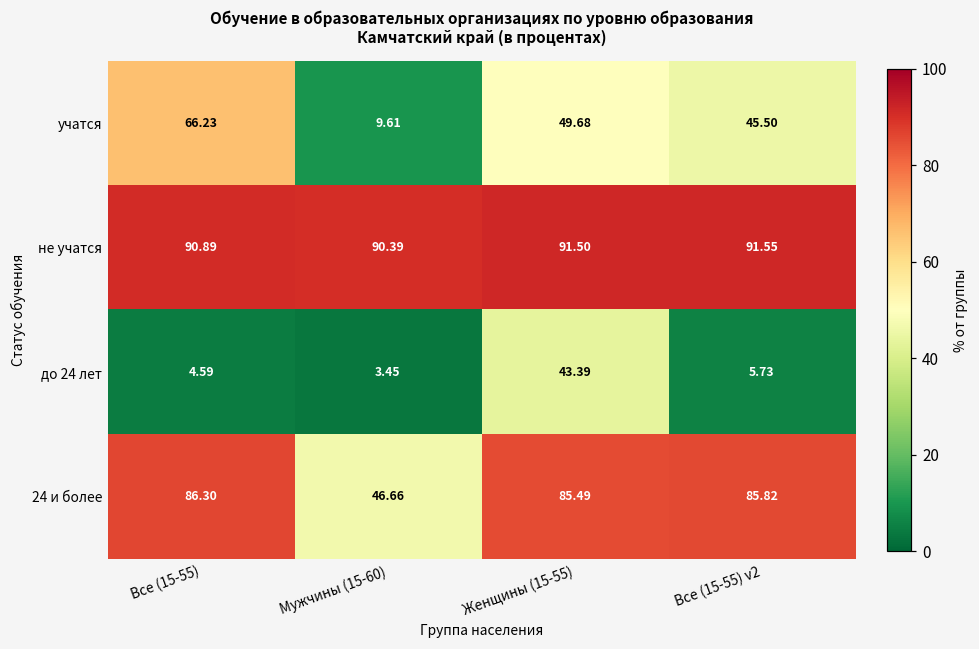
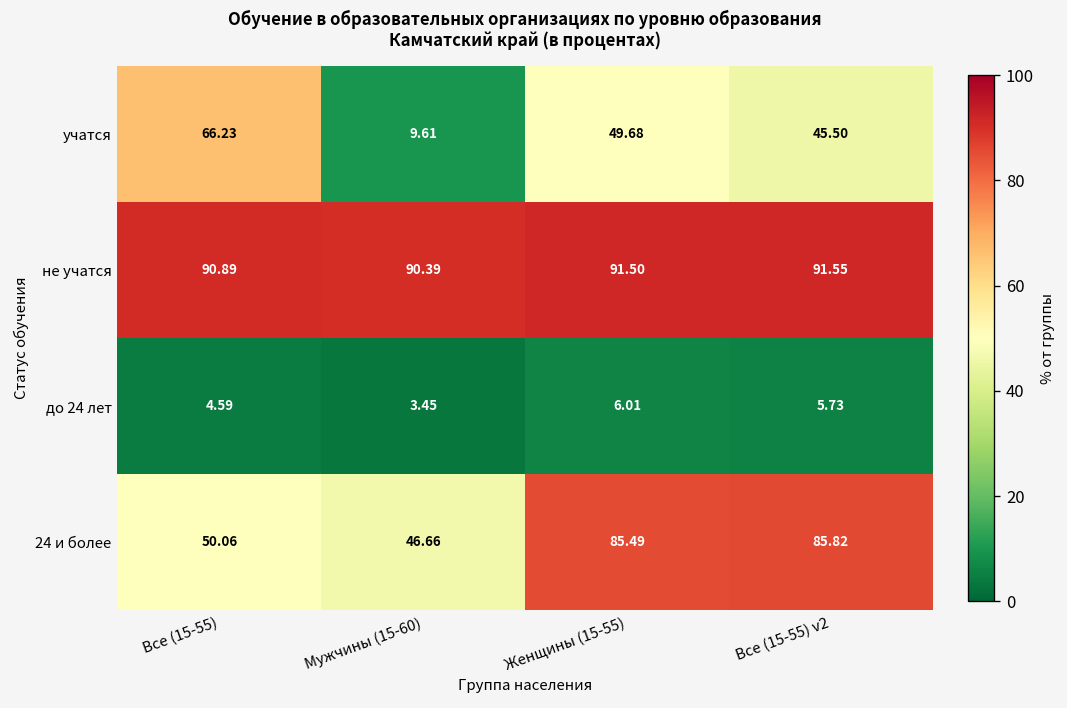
  {
    "учатся": {
      "Все (15-55)": 66.23,
      "Мужчины (15-60)": 9.61,
      "Женщины (15-55)": 49.68,
      "Все (15-55) v2": 45.50
    },
    "не учатся": {
      "Все (15-55)": 90.89,
      "Мужчины (15-60)": 90.39,
      "Женщины (15-55)": 91.50,
      "Все (15-55) v2": 91.55
    },
    "до 24 лет": {
      "Все (15-55)": 4.59,
      "Мужчины (15-60)": 3.45,
-     "Женщины (15-55)": 43.39,
+     "Женщины (15-55)": 6.01,
      "Все (15-55) v2": 5.73
    },
    "24 и более": {
-     "Все (15-55)": 86.30,
+     "Все (15-55)": 50.06,
      "Мужчины (15-60)": 46.66,
      "Женщины (15-55)": 85.49,
      "Все (15-55) v2": 85.82
    }
  }
